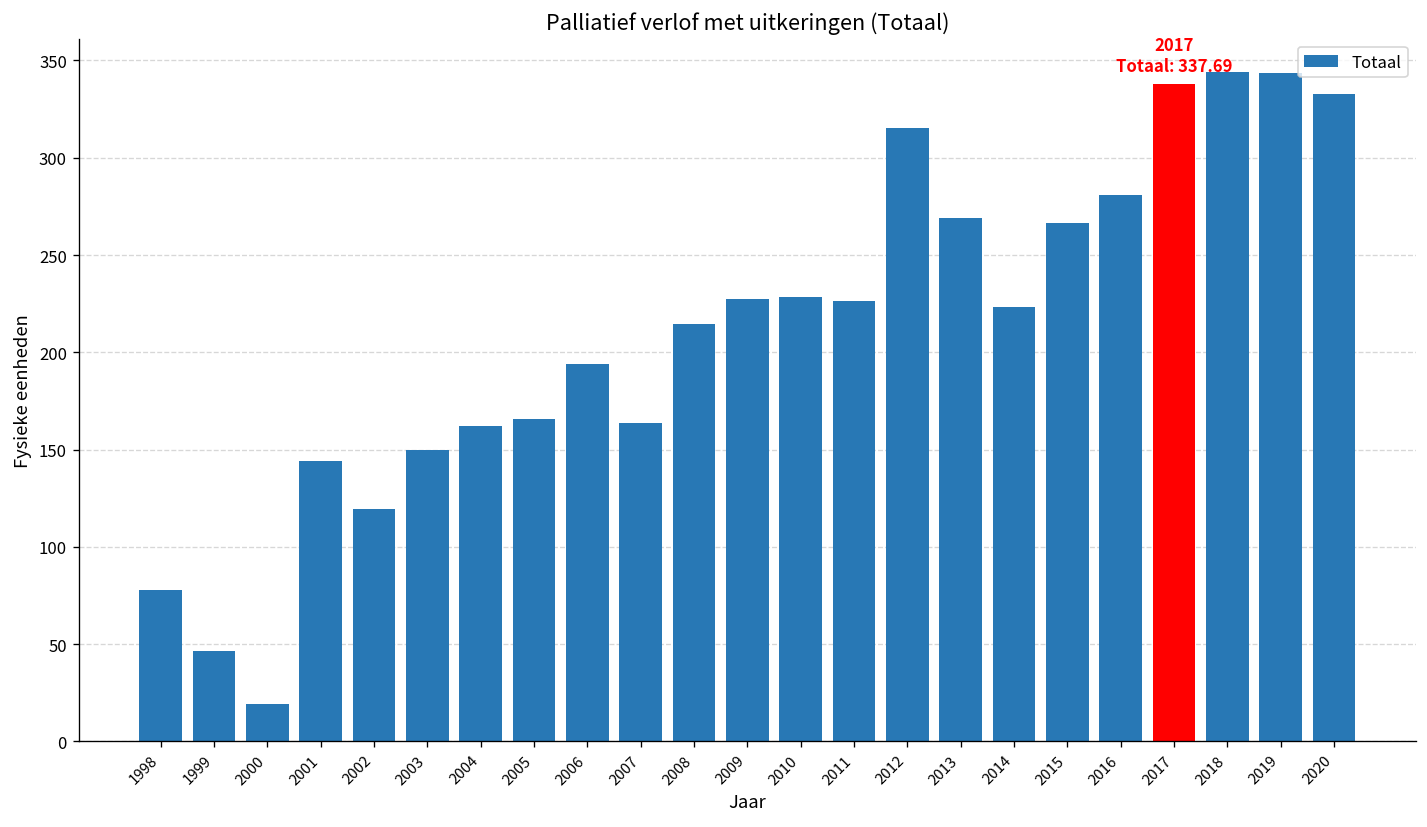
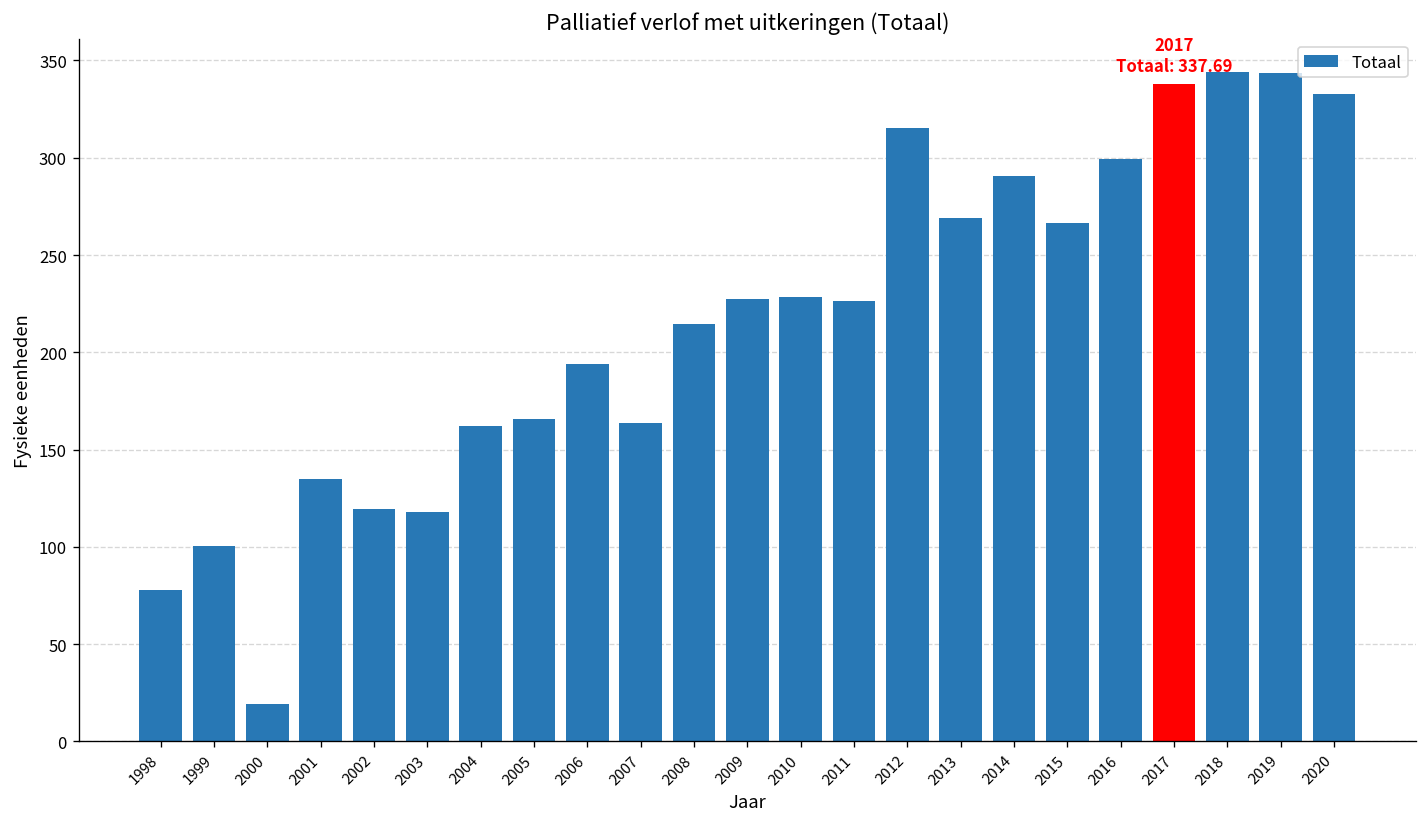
  {
    "1998": 78,
-   "1999": 47,
+   "1999": 100,
    "2000": 19,
-   "2001": 144,
+   "2001": 135,
    "2002": 119,
-   "2003": 150,
+   "2003": 118,
    "2004": 162,
    "2005": 166,
    "2006": 194,
    "2007": 164,
    "2008": 215,
    "2009": 227,
    "2010": 228,
    "2011": 226,
    "2012": 315,
    "2013": 269,
-   "2014": 223,
+   "2014": 291,
    "2015": 266,
-   "2016": 281,
+   "2016": 299,
    "2019": 344,
    "2020": 333
  }
